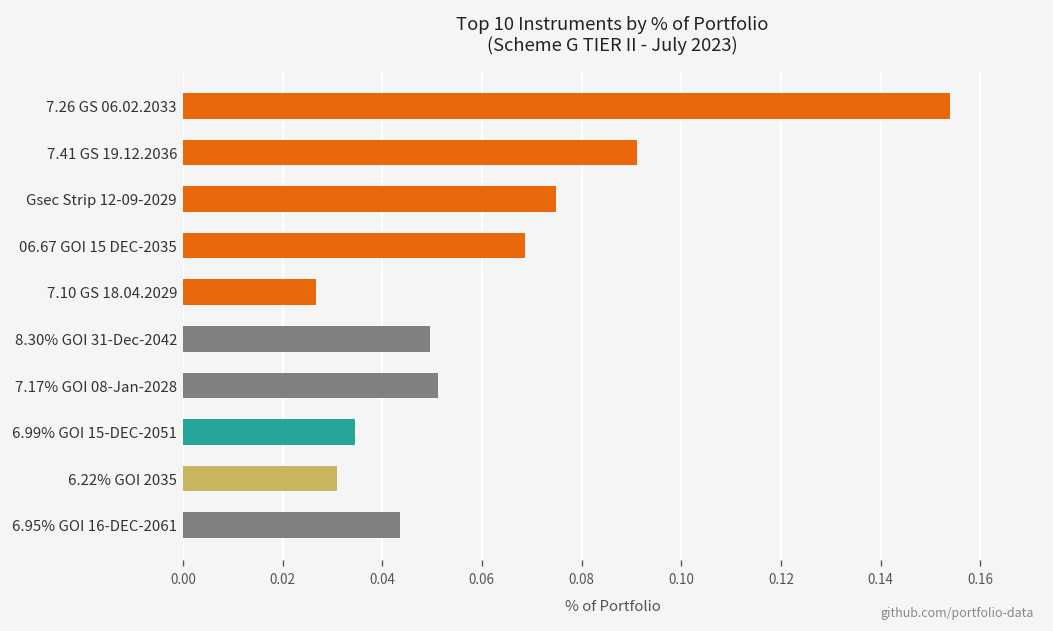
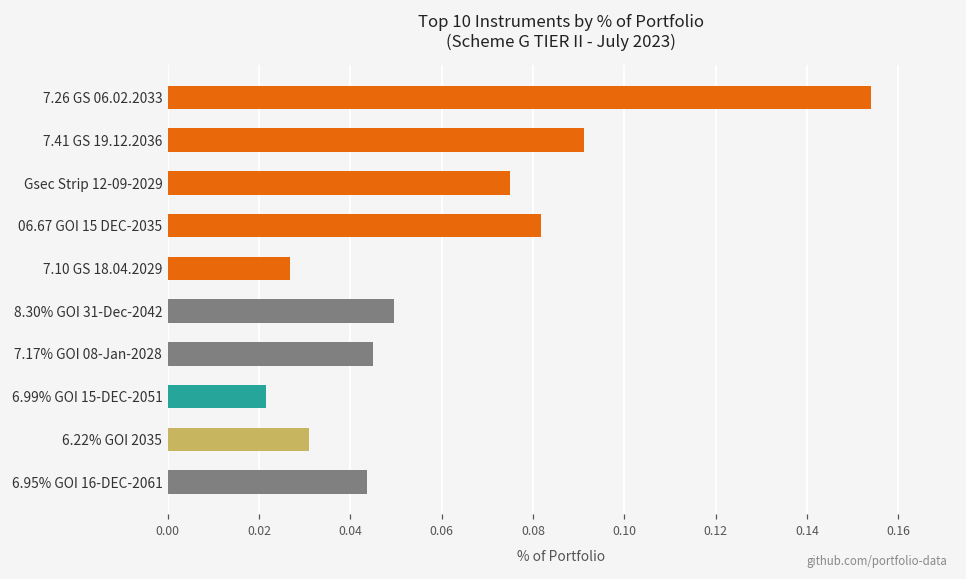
  {
    "7.26 GS 06.02.2033": 0.154,
    "7.41 GS 19.12.2036": 0.091,
    "Gsec Strip 12-09-2029": 0.075,
-   "06.67 GOI 15 DEC-2035": 0.069,
+   "06.67 GOI 15 DEC-2035": 0.082,
    "7.10 GS 18.04.2029": 0.027,
    "8.30% GOI 31-Dec-2042": 0.050,
-   "7.17% GOI 08-Jan-2028": 0.051,
-   "6.99% GOI 15-DEC-2051": 0.034,
+   "7.17% GOI 08-Jan-2028": 0.045,
+   "6.99% GOI 15-DEC-2051": 0.021,
    "6.22% GOI 2035": 0.031,
    "6.95% GOI 16-DEC-2061": 0.044
  }
